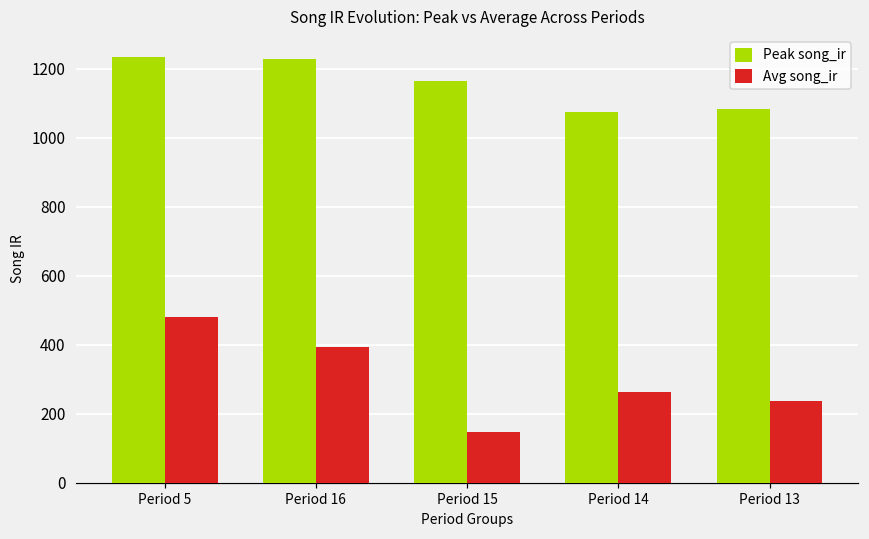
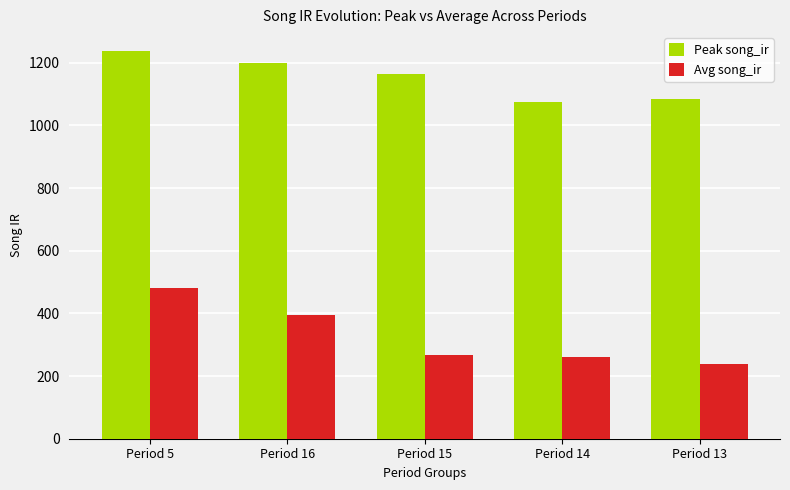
  {
    "Peak song_ir": {
      "Period 5": 1240,
-     "Period 16": 1230,
+     "Period 16": 1200,
      "Period 15": 1160,
      "Period 14": 1080,
      "Period 13": 1080
    },
    "Avg song_ir": {
      "Period 5": 480,
      "Period 16": 390,
-     "Period 15": 150,
+     "Period 15": 270,
      "Period 14": 260,
      "Period 13": 240
    }
  }
